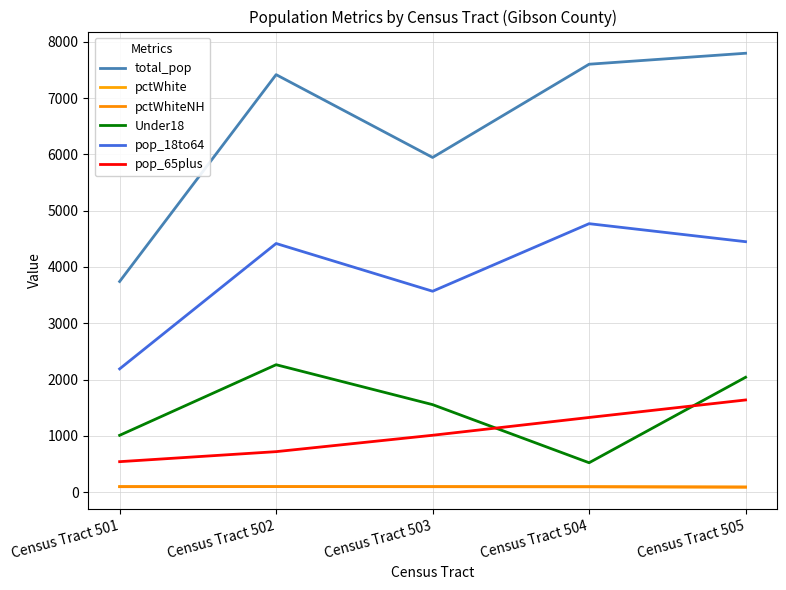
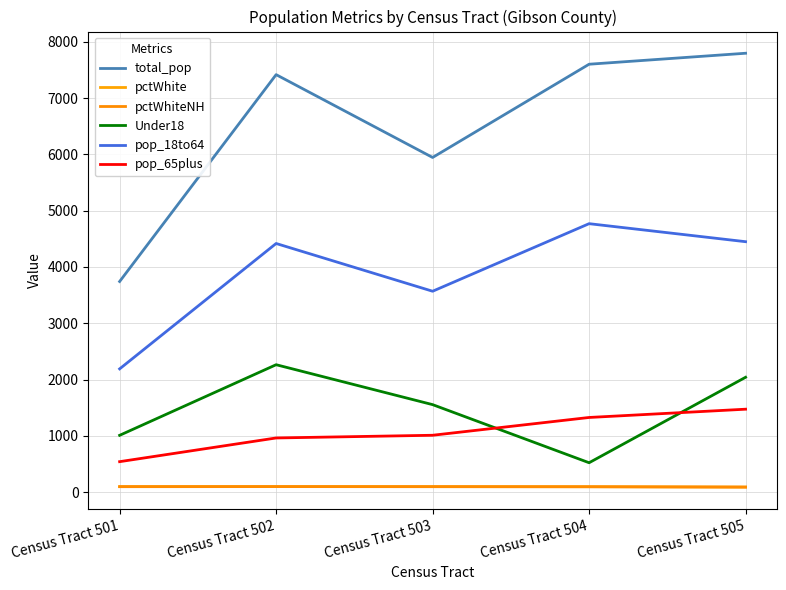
  {
    "pctWhiteNH": {
      "Census Tract 501": 100,
      "Census Tract 502": 100,
      "Census Tract 503": 100,
      "Census Tract 504": 100,
      "Census Tract 505": 100
    },
    "Under18": {
      "Census Tract 501": 1000,
      "Census Tract 502": 2300,
      "Census Tract 503": 1600,
      "Census Tract 504": 500,
      "Census Tract 505": 2000
    },
    "pop_65plus": {
      "Census Tract 501": 500,
-     "Census Tract 502": 700,
+     "Census Tract 502": 1000,
      "Census Tract 503": 1000,
      "Census Tract 504": 1300,
-     "Census Tract 505": 1600
+     "Census Tract 505": 1500
    }
  }
